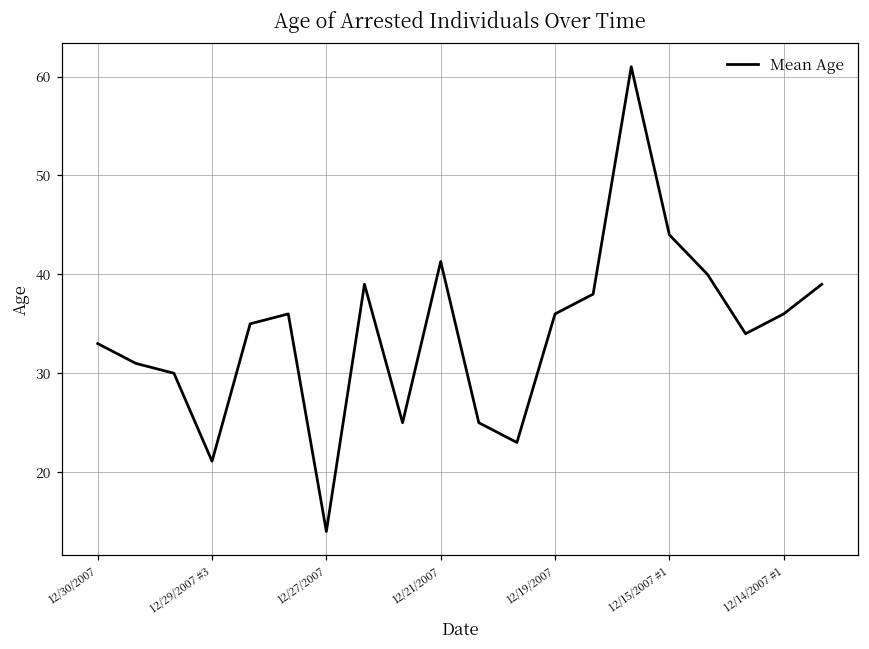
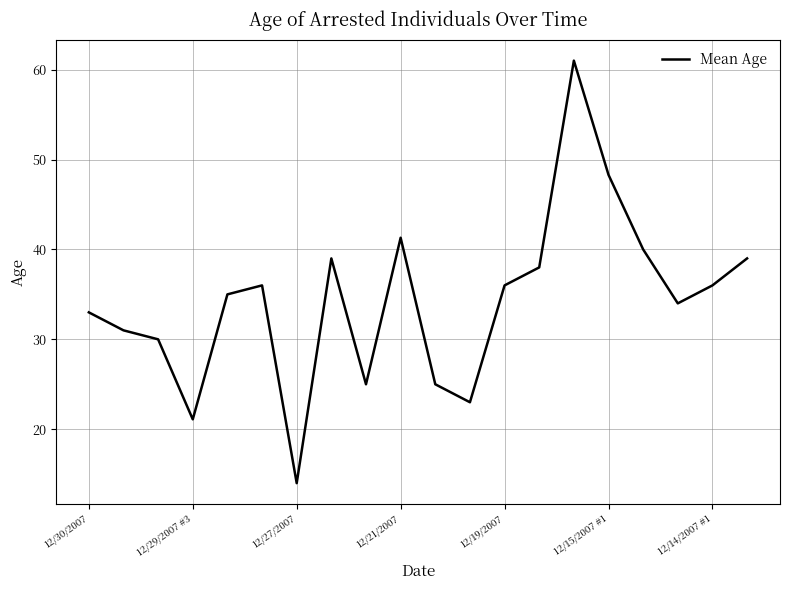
  {
    "12/30/2007": 33,
    "12/29/2007 #3": 21,
    "12/27/2007": 14,
    "12/21/2007": 41,
    "12/19/2007": 36,
-   "12/15/2007 #1": 44,
+   "12/15/2007 #1": 48,
    "12/14/2007 #1": 36
  }
